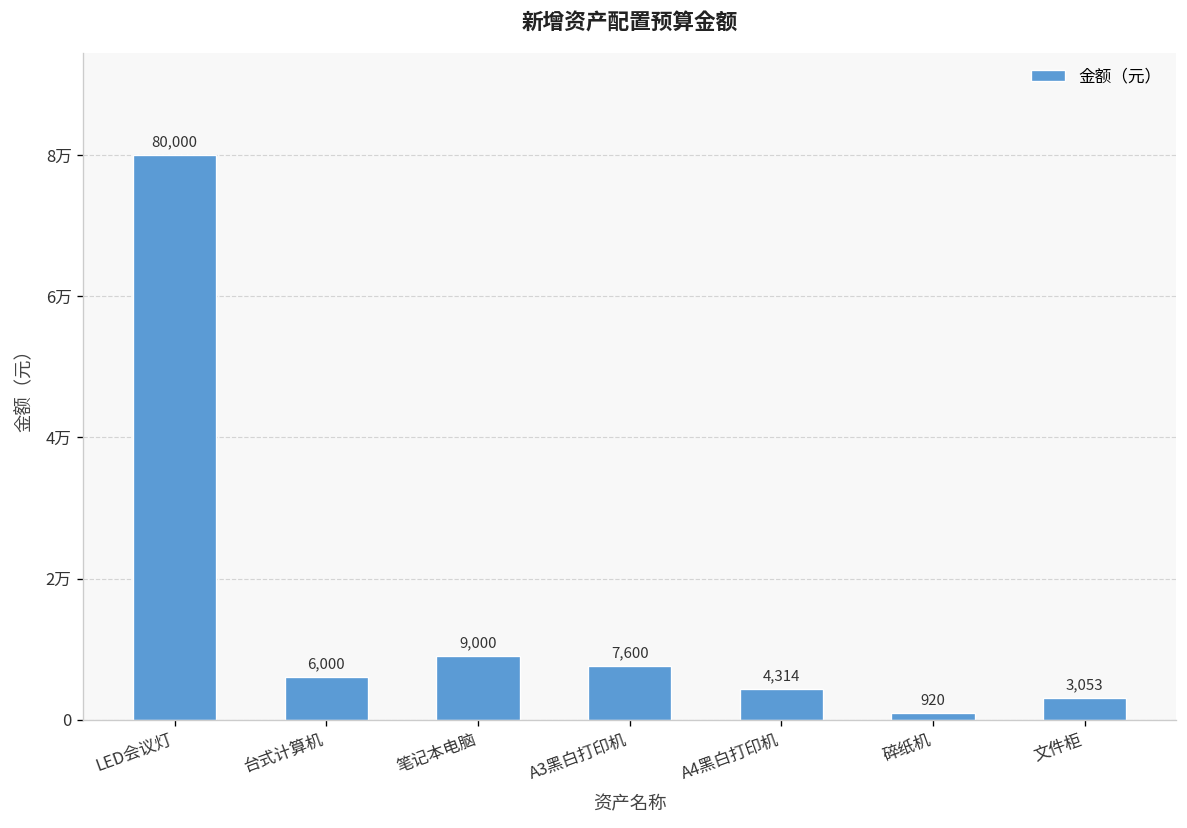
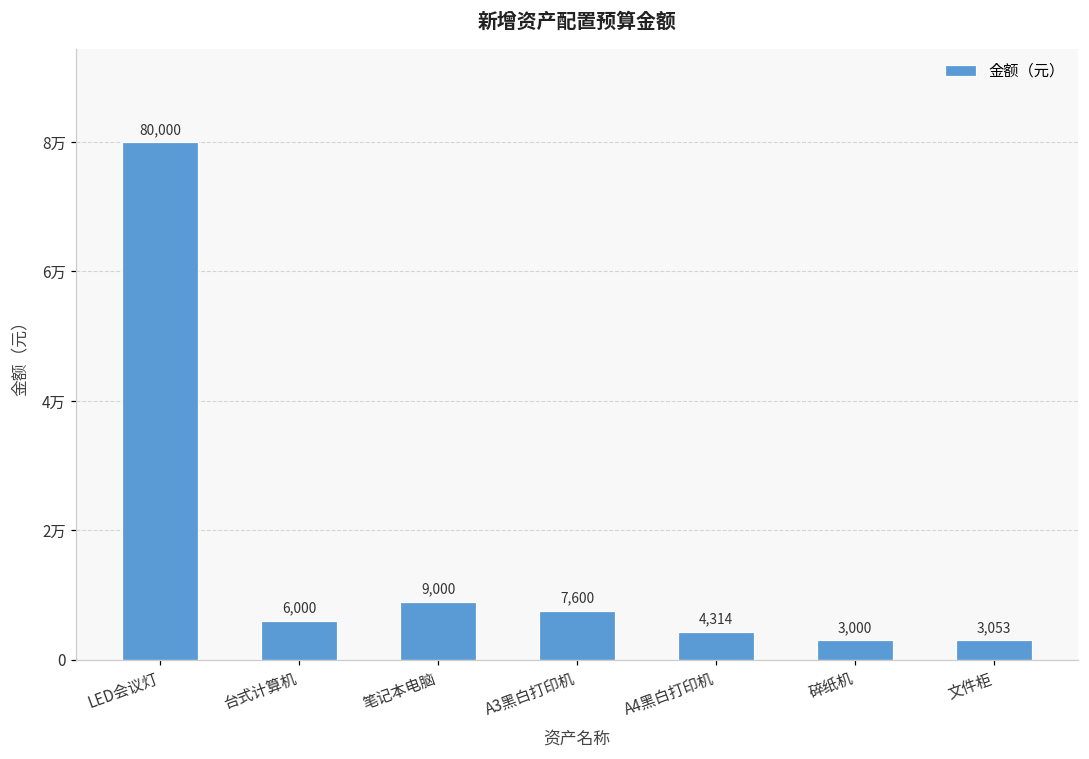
  {
    "LED会议灯": "80,000",
    "台式计算机": "6,000",
    "笔记本电脑": "9,000",
    "A3黑白打印机": "7,600",
    "A4黑白打印机": "4,314",
-   "碎纸机": "920",
+   "碎纸机": "3,000",
    "文件柜": "3,053"
  }
